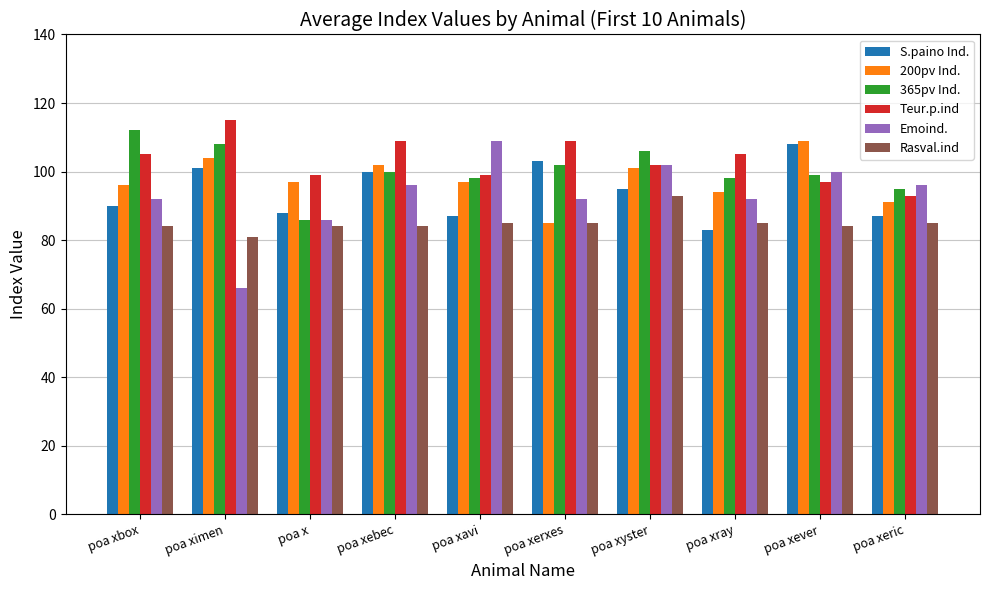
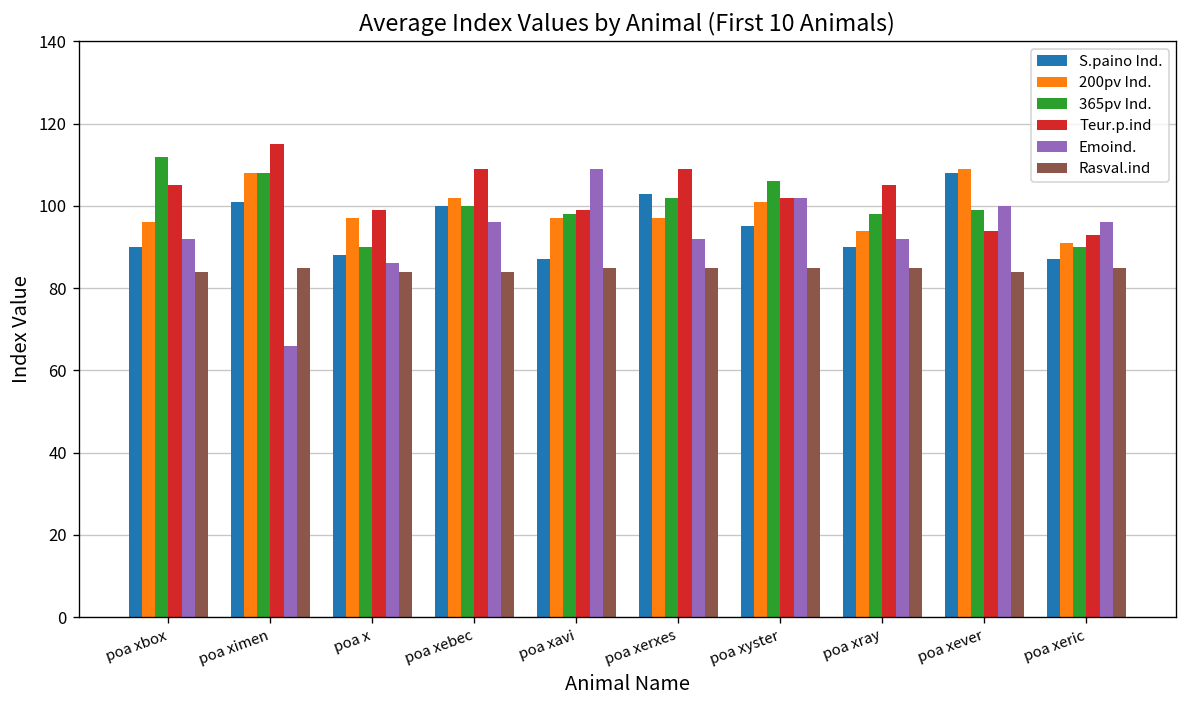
  {
    "S.paino Ind.": {
      "poa xbox": 90,
      "poa ximen": 101,
      "poa x": 88,
      "poa xebec": 100,
      "poa xavi": 87,
      "poa xerxes": 103,
      "poa xyster": 95,
-     "poa xray": 83,
+     "poa xray": 90,
      "poa xever": 108,
      "poa xeric": 87
    },
    "200pv Ind.": {
      "poa xbox": 96,
-     "poa ximen": 104,
+     "poa ximen": 108,
      "poa x": 97,
      "poa xebec": 102,
      "poa xavi": 97,
-     "poa xerxes": 85,
+     "poa xerxes": 97,
      "poa xyster": 101,
      "poa xray": 94,
      "poa xever": 109,
      "poa xeric": 91
    },
    "365pv Ind.": {
      "poa xbox": 112,
      "poa ximen": 108,
-     "poa x": 86,
+     "poa x": 90,
      "poa xebec": 100,
      "poa xavi": 98,
      "poa xerxes": 102,
      "poa xyster": 106,
      "poa xray": 98,
      "poa xever": 99,
-     "poa xeric": 95
+     "poa xeric": 90
    },
    "Teur.p.ind": {
      "poa xbox": 105,
      "poa ximen": 115,
      "poa x": 99,
      "poa xebec": 109,
      "poa xavi": 99,
      "poa xerxes": 109,
      "poa xyster": 102,
      "poa xray": 105,
-     "poa xever": 97,
+     "poa xever": 94,
      "poa xeric": 93
    },
    "Emoind.": {
      "poa xbox": 92,
      "poa ximen": 66,
      "poa x": 86,
      "poa xebec": 96,
      "poa xavi": 109,
      "poa xerxes": 92,
      "poa xyster": 102,
      "poa xray": 92,
      "poa xever": 100,
      "poa xeric": 96
    },
    "Rasval.ind": {
      "poa xbox": 84,
-     "poa ximen": 81,
+     "poa ximen": 85,
      "poa x": 84,
      "poa xebec": 84,
      "poa xavi": 85,
      "poa xerxes": 85,
-     "poa xyster": 93,
+     "poa xyster": 85,
      "poa xray": 85,
      "poa xever": 84,
      "poa xeric": 85
    }
  }
